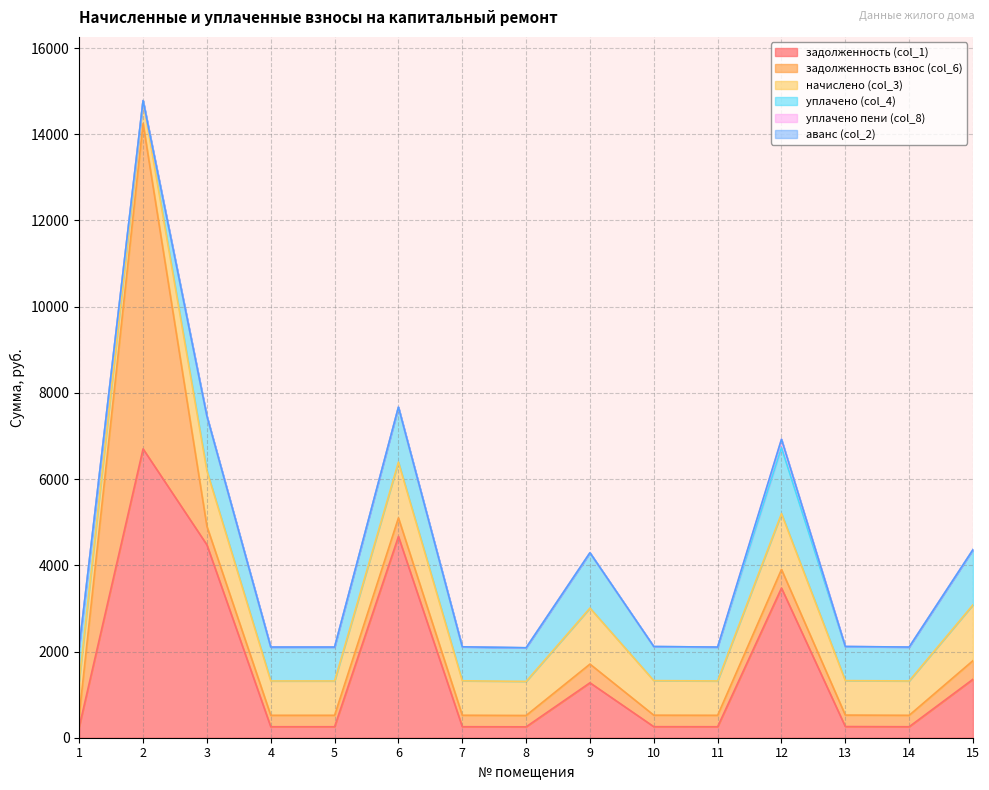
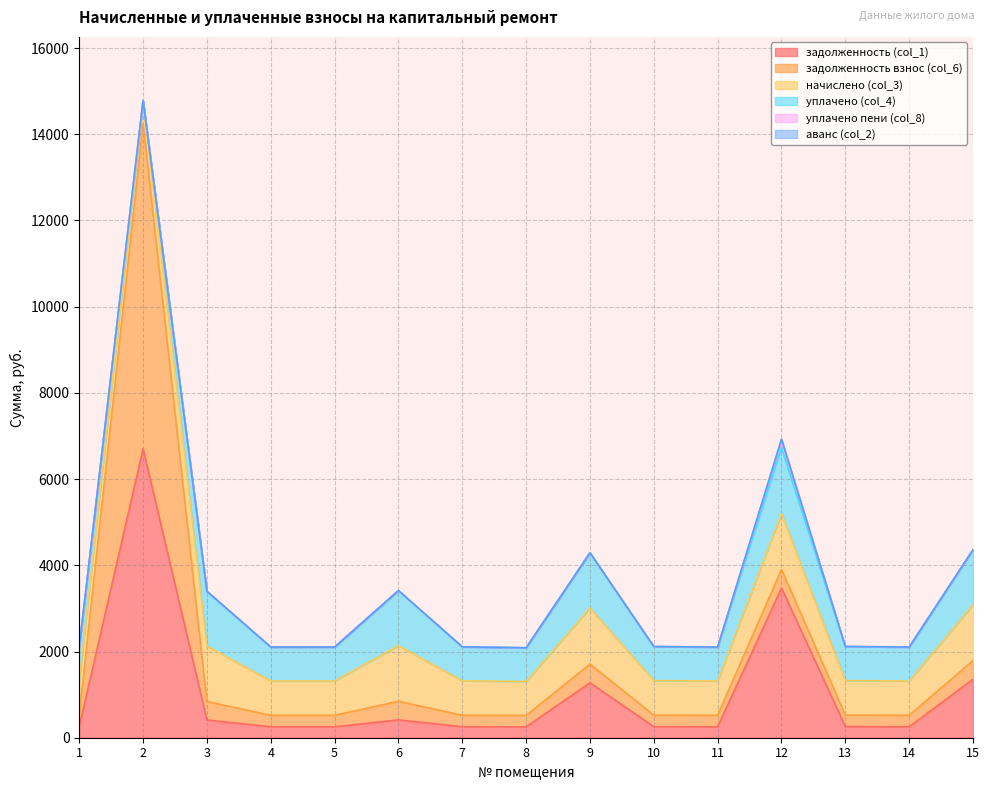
  {
    "задолженность (col_1)": {
      "1": 300,
      "2": 6700,
-     "3": 4500,
+     "3": 400,
      "4": 300,
      "5": 300,
-     "6": 4700,
+     "6": 400,
      "7": 300,
      "8": 300,
      "9": 1300,
      "10": 300,
      "11": 300,
      "12": 3500,
      "13": 300,
      "14": 300,
      "15": 1400
    }
  }
